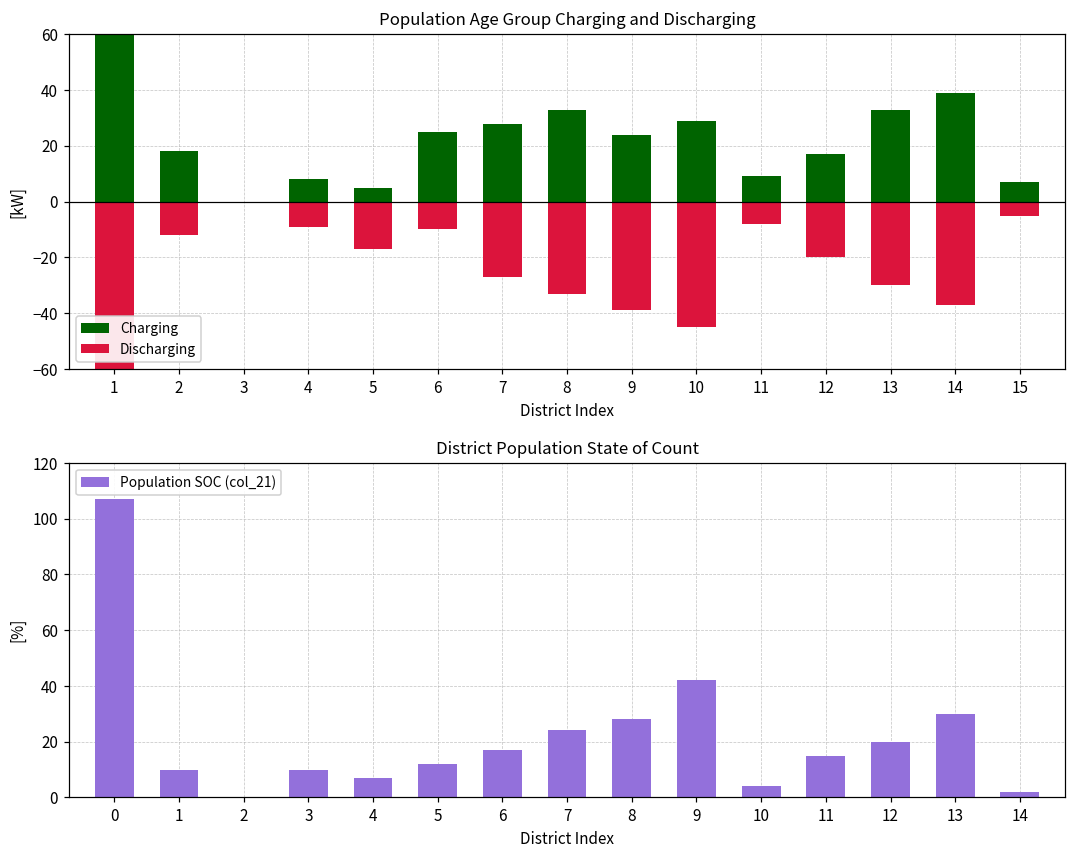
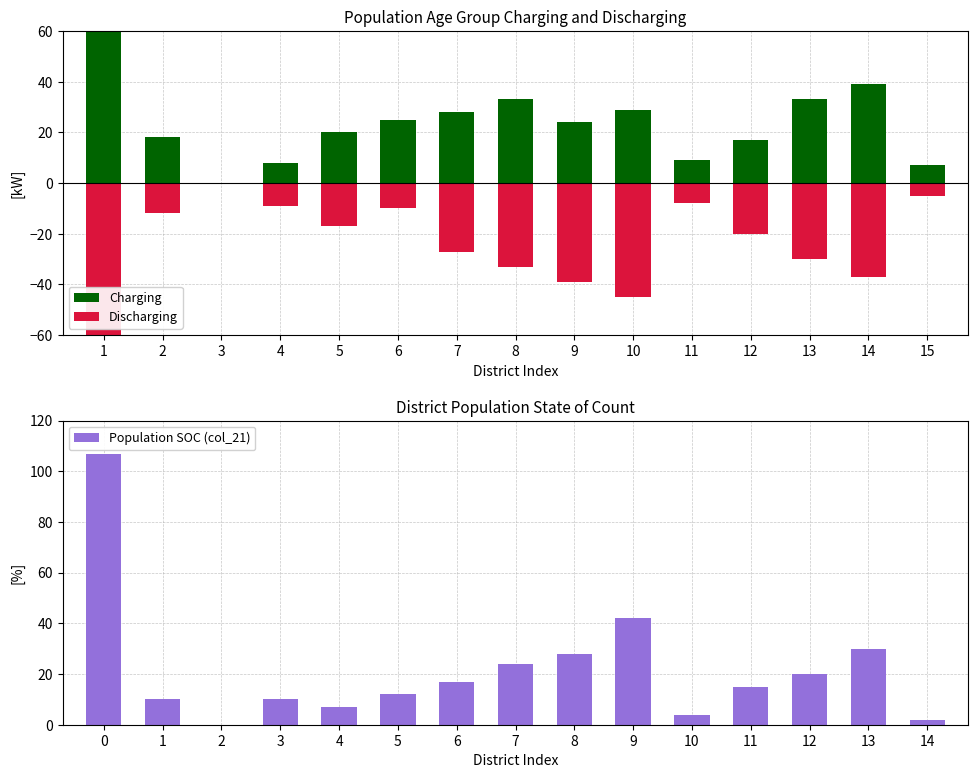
  {
    "Population Age Group Charging and Discharging": {
      "Charging": {
        "2": 18,
        "3": 0,
        "4": 8,
-       "5": 5,
+       "5": 20,
        "6": 25,
        "7": 28,
        "8": 33,
        "9": 24,
        "10": 29,
        "11": 9,
        "12": 17,
        "13": 33,
        "14": 39,
        "15": 7
      },
      "Discharging": {
        "2": -12,
        "3": 0,
        "4": -9,
        "5": -17,
        "6": -10,
        "7": -27,
        "8": -33,
        "9": -39,
        "10": -45,
        "11": -8,
        "12": -20,
        "13": -30,
        "14": -37,
        "15": -5
      }
    },
    "District Population State of Count": {
      "0": 107,
      "1": 10,
      "2": 0,
      "3": 10,
      "4": 7,
      "5": 12,
      "6": 17,
      "7": 24,
      "8": 28,
      "9": 42,
      "10": 4,
      "11": 15,
      "12": 20,
      "13": 30,
      "14": 2
    }
  }
